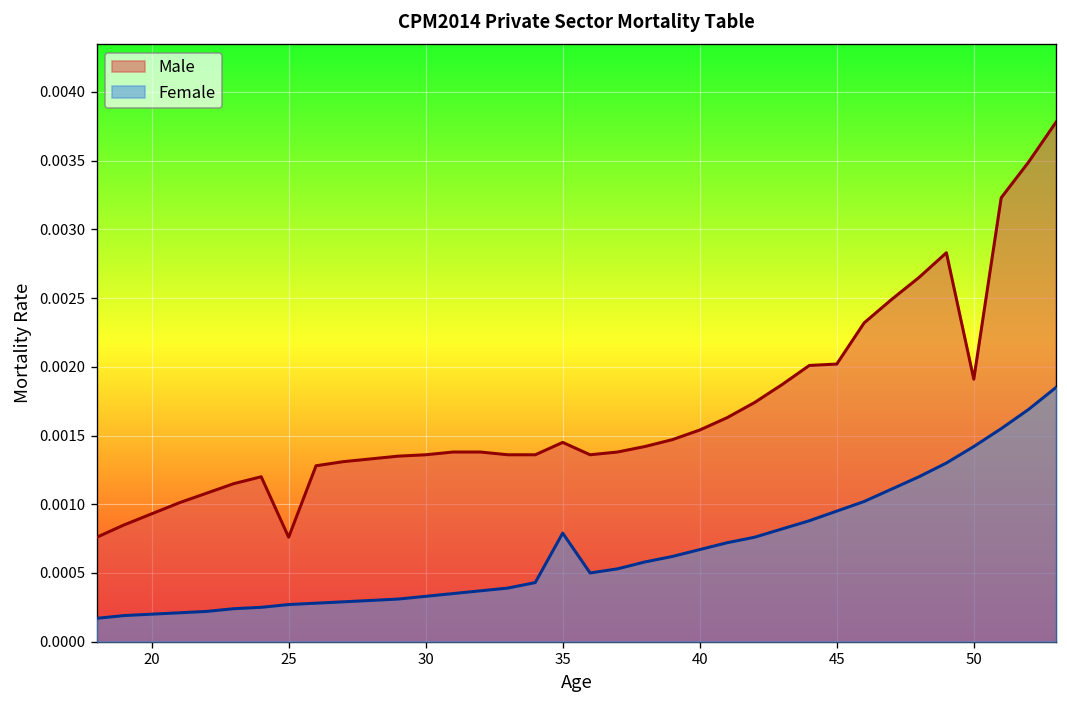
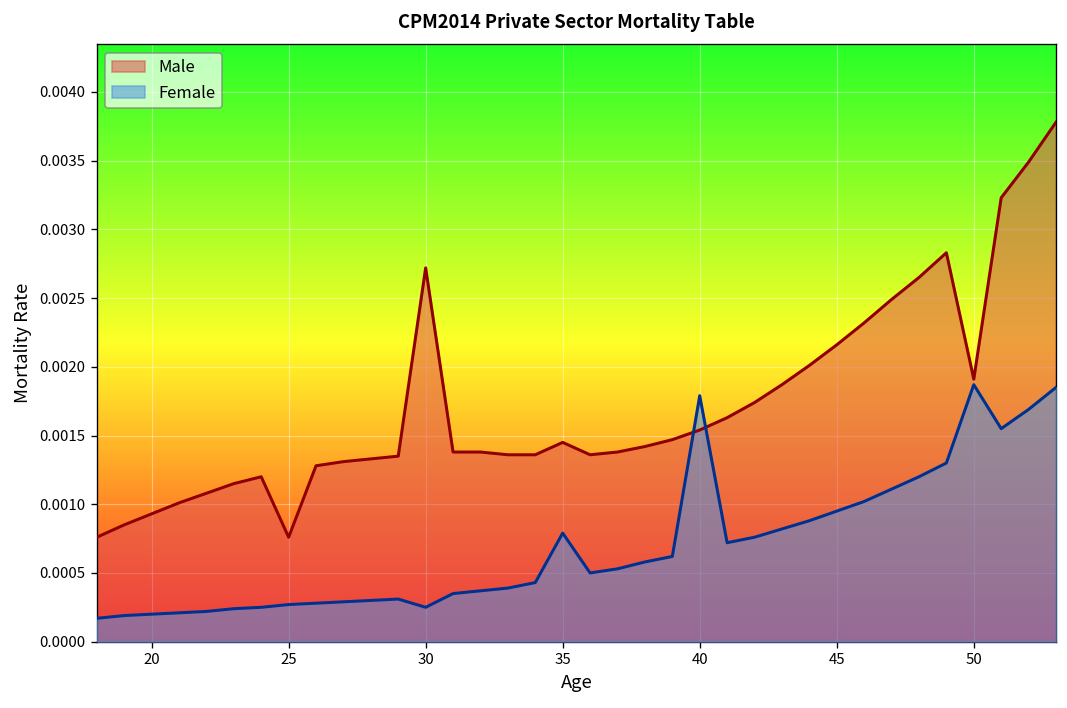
  {
    "Male": {
      "20": 0.00093,
      "25": 0.00076,
-     "30": 0.00136,
+     "30": 0.00272,
      "35": 0.00145,
      "40": 0.00154,
-     "45": 0.00202,
+     "45": 0.00216,
      "50": 0.00191
    },
    "Female": {
      "20": 0.00020,
      "25": 0.00027,
-     "30": 0.00033,
+     "30": 0.00025,
      "35": 0.00079,
-     "40": 0.00067,
+     "40": 0.00179,
      "45": 0.00095,
-     "50": 0.00142
+     "50": 0.00187
    }
  }
